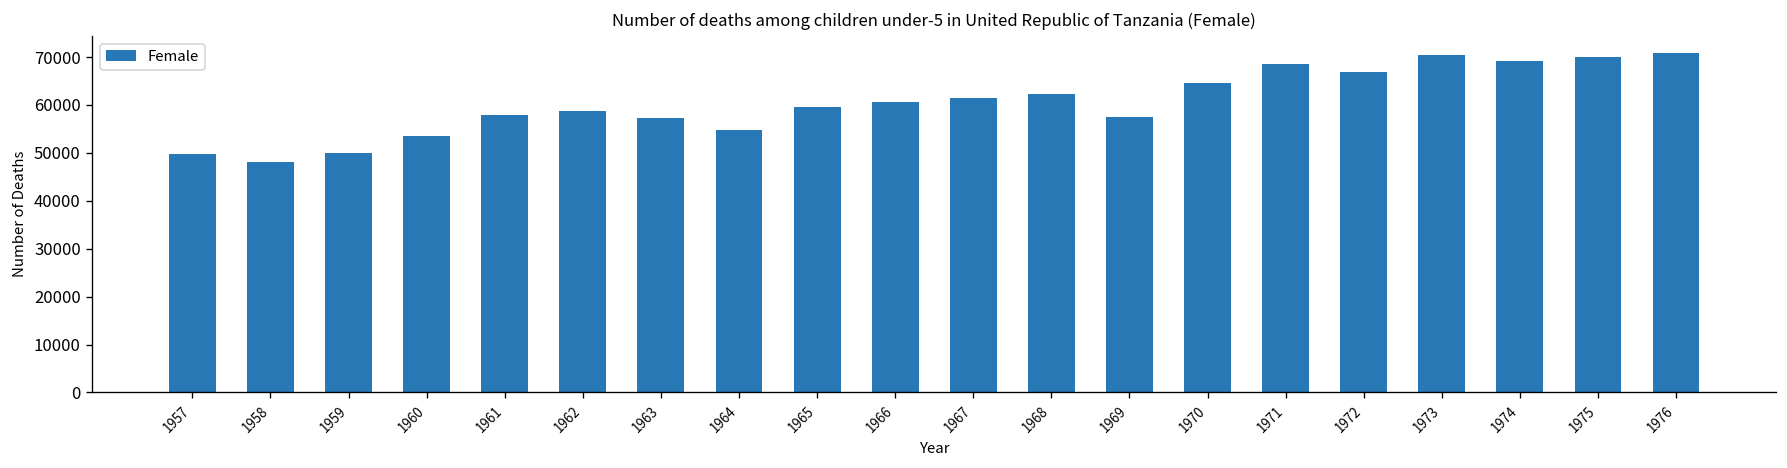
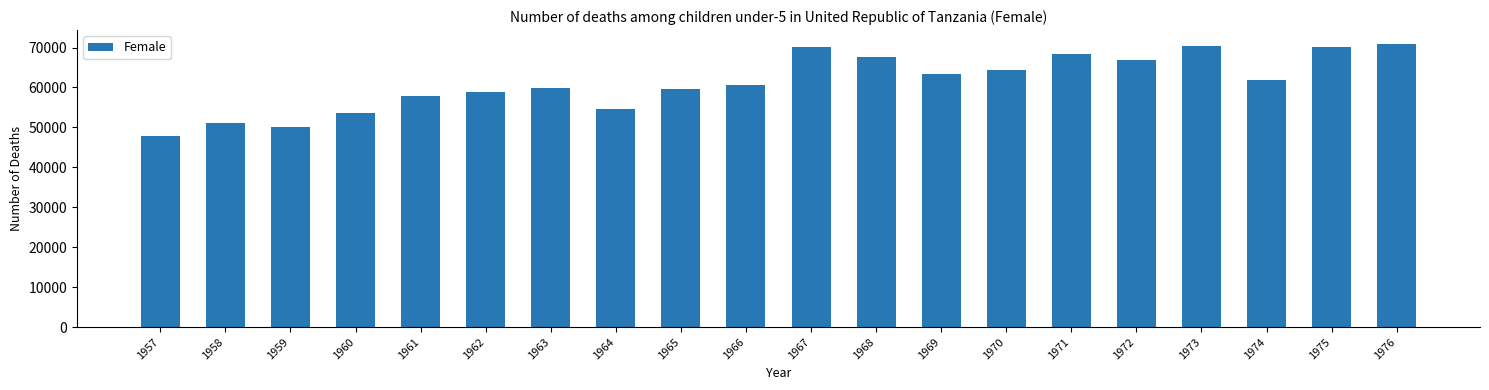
  {
-   "1957": 50000,
-   "1958": 48000,
+   "1957": 48000,
+   "1958": 51000,
    "1959": 50000,
    "1960": 54000,
    "1961": 58000,
    "1962": 59000,
-   "1963": 57000,
+   "1963": 60000,
    "1964": 55000,
    "1965": 60000,
    "1966": 61000,
-   "1967": 61000,
-   "1968": 62000,
-   "1969": 57000,
+   "1967": 70000,
+   "1968": 68000,
+   "1969": 63000,
    "1970": 64000,
    "1971": 68000,
    "1972": 67000,
    "1973": 70000,
-   "1974": 69000,
+   "1974": 62000,
    "1975": 70000,
    "1976": 71000
  }
